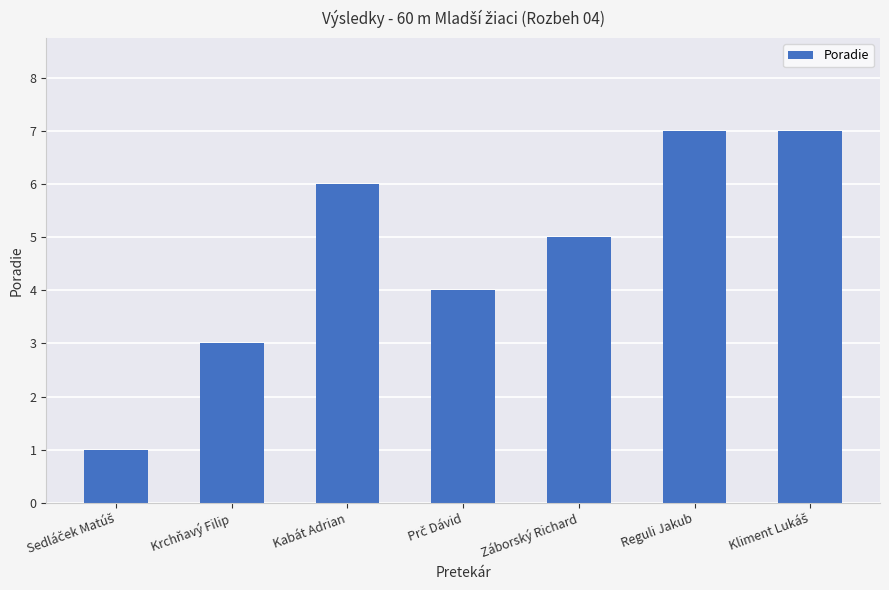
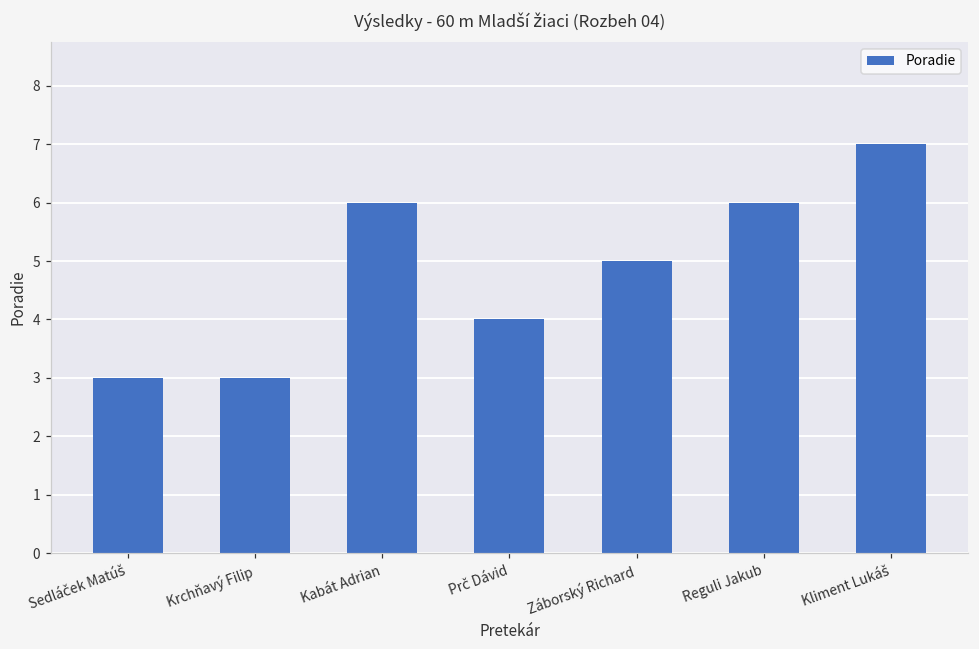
  {
-   "Sedláček Matúš": 1,
+   "Sedláček Matúš": 3,
    "Krchňavý Filip": 3,
    "Kabát Adrian": 6,
    "Prč Dávid": 4,
    "Záborský Richard": 5,
-   "Reguli Jakub": 7,
+   "Reguli Jakub": 6,
    "Kliment Lukáš": 7
  }
